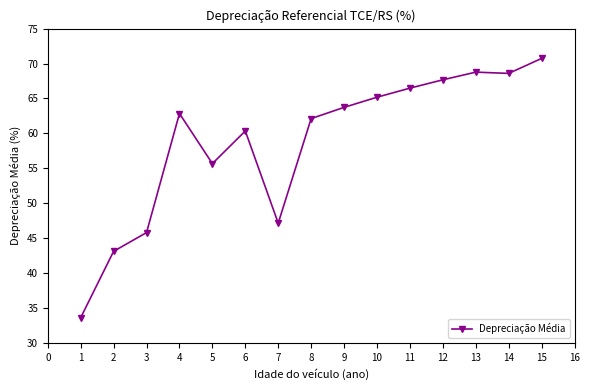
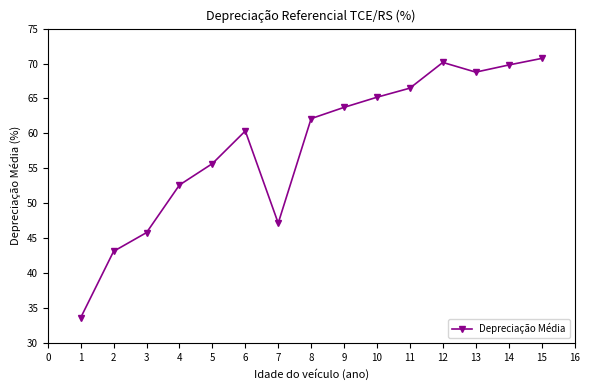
  {
    "1": 34,
    "2": 43,
    "3": 46,
-   "4": 63,
+   "4": 53,
    "5": 56,
    "6": 60,
    "7": 47,
    "8": 62,
    "9": 64,
    "10": 65,
    "11": 66,
-   "12": 68,
+   "12": 70,
    "13": 69,
-   "14": 69,
+   "14": 70,
    "15": 71
  }
